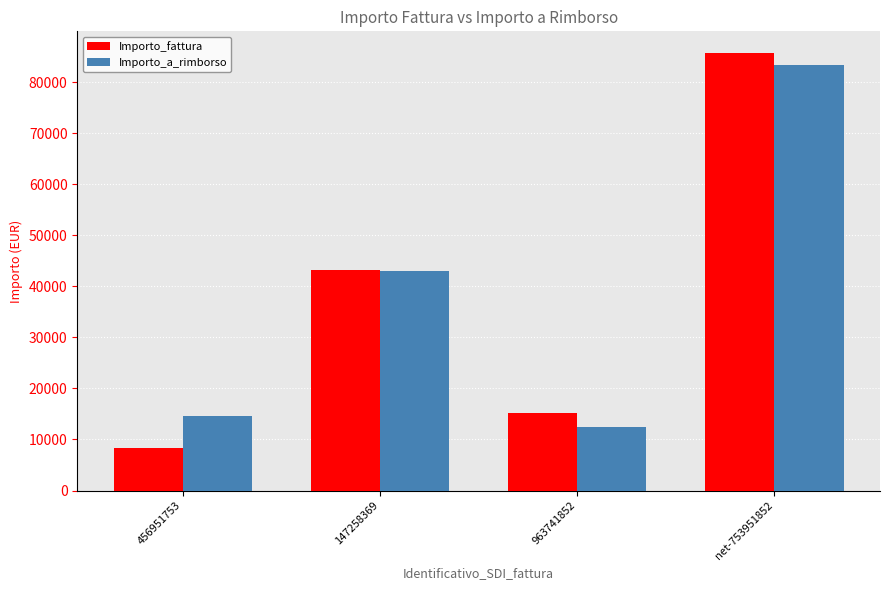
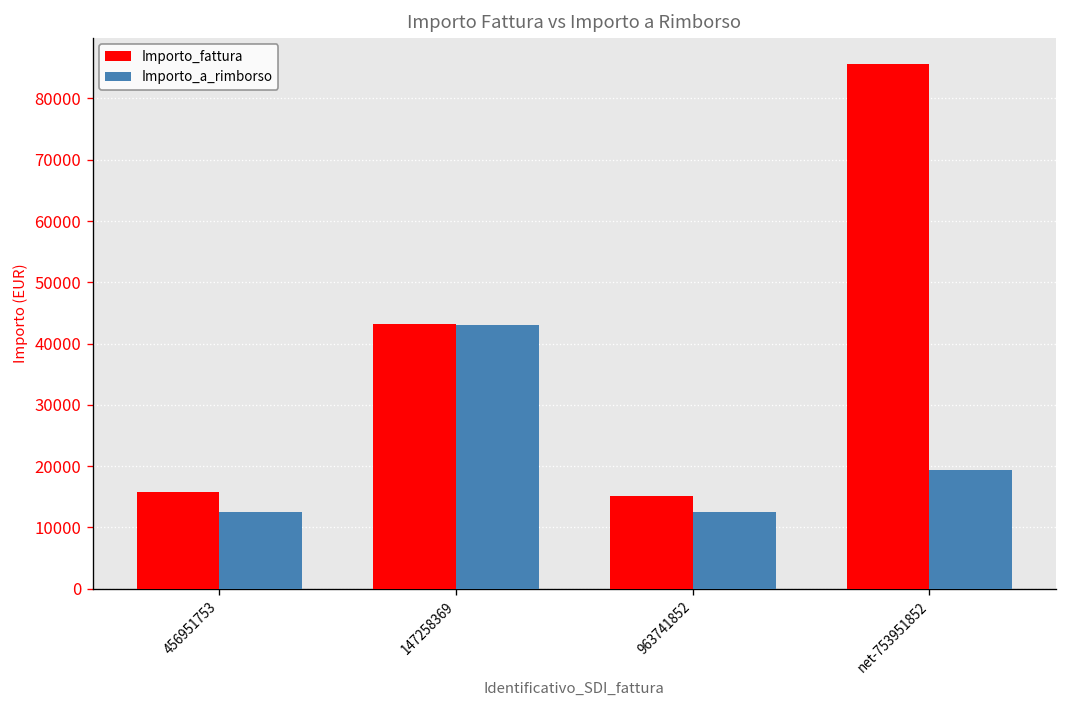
  {
    "Importo_fattura": {
-     "456951753": 8000,
+     "456951753": 16000,
      "147258369": 43000,
      "963741852": 15000,
      "net-753951852": 86000
    },
    "Importo_a_rimborso": {
-     "456951753": 15000,
+     "456951753": 13000,
      "147258369": 43000,
      "963741852": 13000,
-     "net-753951852": 83000
+     "net-753951852": 19000
    }
  }
